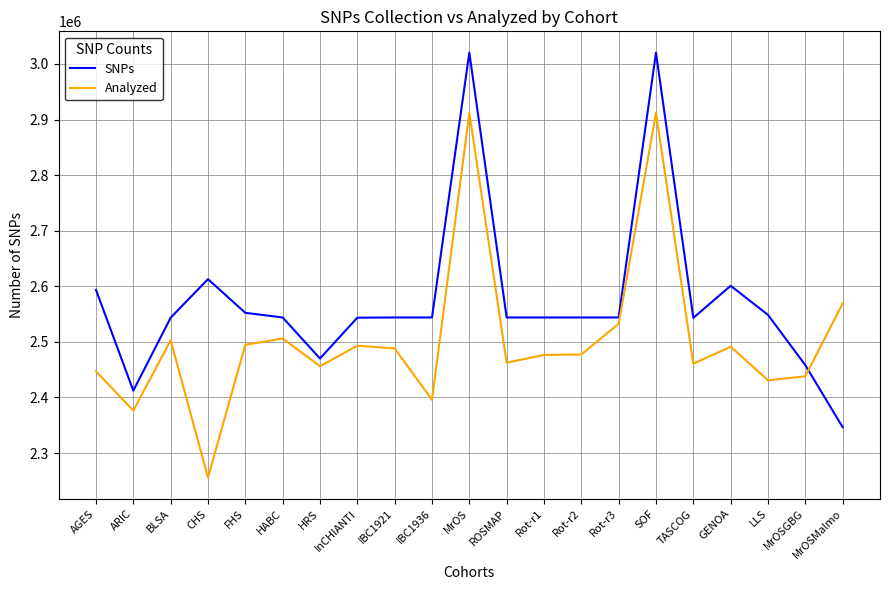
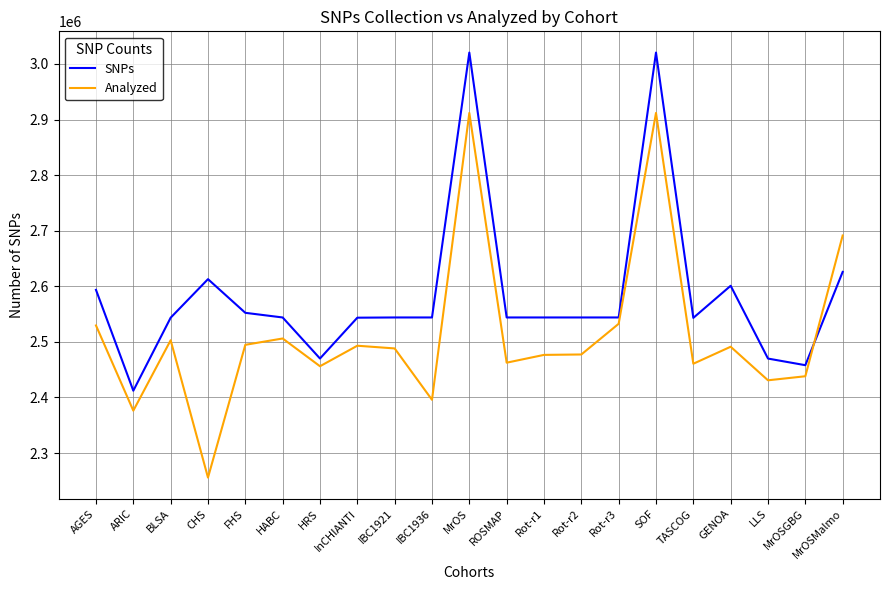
  {
    "SNPs": {
      "AGES": 2590000,
      "ARIC": 2410000,
      "BLSA": 2540000,
      "CHS": 2610000,
      "FHS": 2550000,
      "HABC": 2540000,
      "HRS": 2470000,
      "InCHIANTI": 2540000,
      "IBC1921": 2540000,
      "IBC1936": 2540000,
      "MrOS": 3020000,
      "ROSMAP": 2540000,
      "Rot-r1": 2540000,
      "Rot-r2": 2540000,
      "Rot-r3": 2540000,
      "SOF": 3020000,
      "TASCOG": 2540000,
      "GENOA": 2600000,
-     "LLS": 2550000,
+     "LLS": 2470000,
      "MrOSGBG": 2460000,
-     "MrOSMalmo": 2350000
+     "MrOSMalmo": 2630000
    },
    "Analyzed": {
-     "AGES": 2450000,
+     "AGES": 2530000,
      "ARIC": 2380000,
      "BLSA": 2500000,
      "CHS": 2260000,
      "FHS": 2490000,
      "HABC": 2510000,
      "HRS": 2460000,
      "InCHIANTI": 2490000,
      "IBC1921": 2490000,
      "IBC1936": 2400000,
      "MrOS": 2910000,
      "ROSMAP": 2460000,
      "Rot-r1": 2480000,
      "Rot-r2": 2480000,
      "Rot-r3": 2530000,
      "SOF": 2910000,
      "TASCOG": 2460000,
      "GENOA": 2490000,
      "LLS": 2430000,
      "MrOSGBG": 2440000,
-     "MrOSMalmo": 2570000
+     "MrOSMalmo": 2690000
    }
  }
